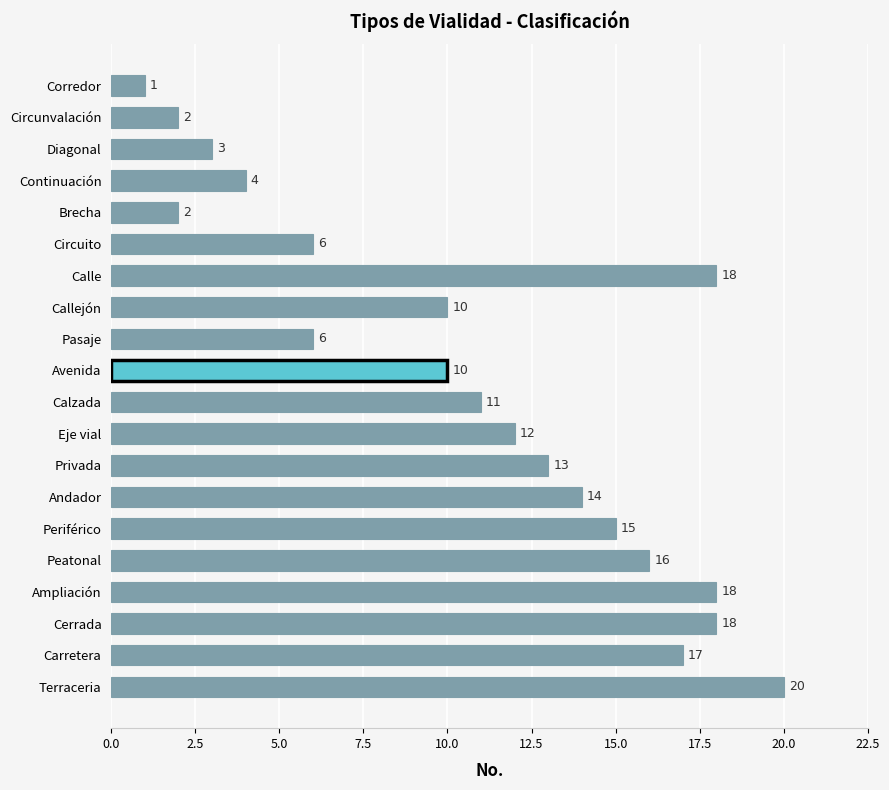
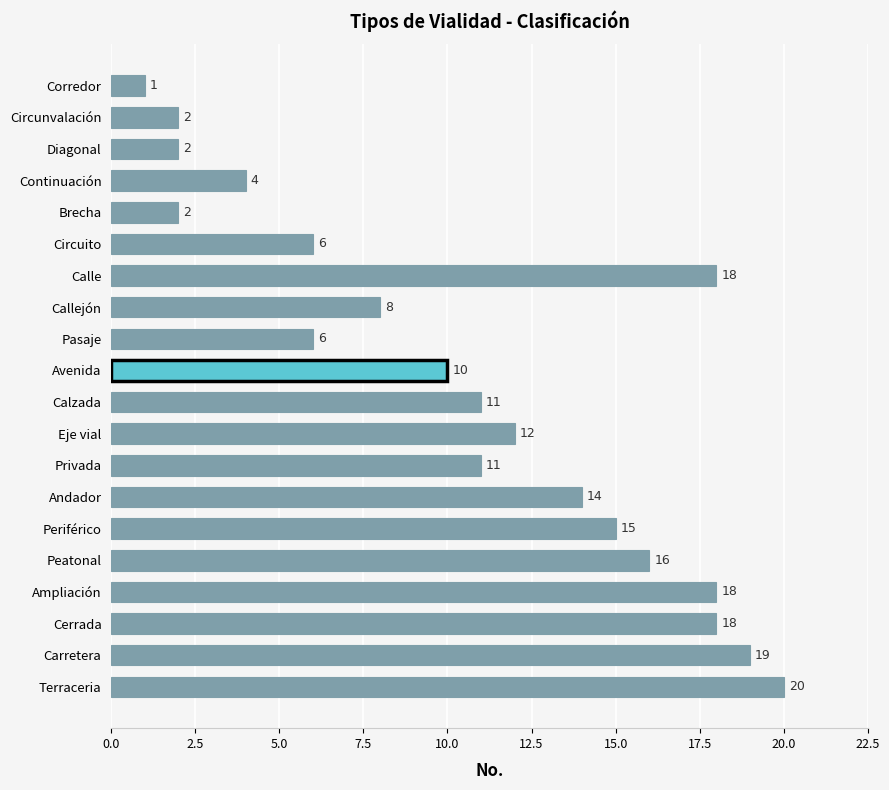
  {
    "Corredor": 1,
    "Circunvalación": 2,
-   "Diagonal": 3,
+   "Diagonal": 2,
    "Continuación": 4,
    "Brecha": 2,
    "Circuito": 6,
    "Calle": 18,
-   "Callejón": 10,
+   "Callejón": 8,
    "Pasaje": 6,
    "Avenida": 10,
    "Calzada": 11,
    "Eje vial": 12,
-   "Privada": 13,
+   "Privada": 11,
    "Andador": 14,
    "Periférico": 15,
    "Peatonal": 16,
    "Ampliación": 18,
    "Cerrada": 18,
-   "Carretera": 17,
+   "Carretera": 19,
    "Terraceria": 20
  }
